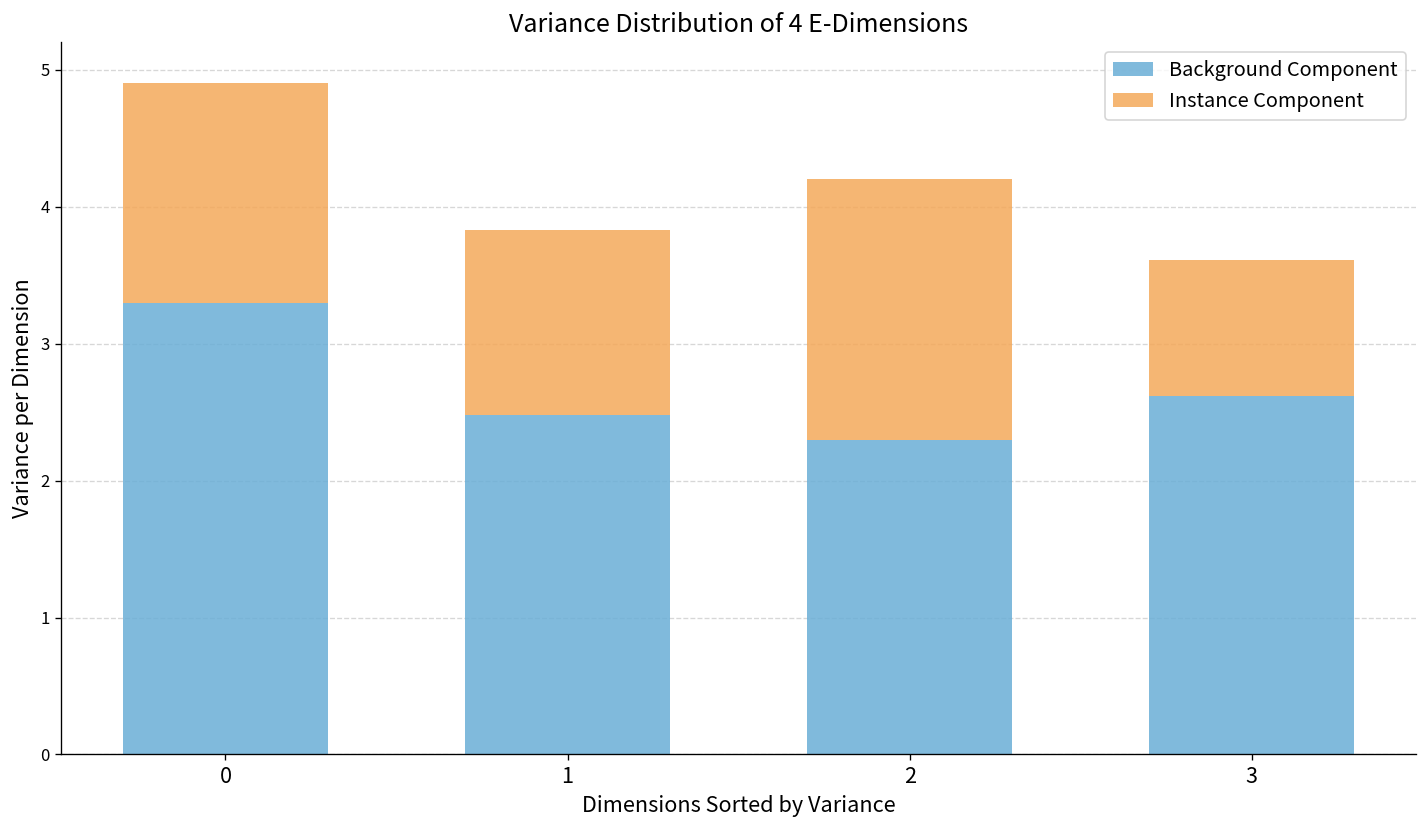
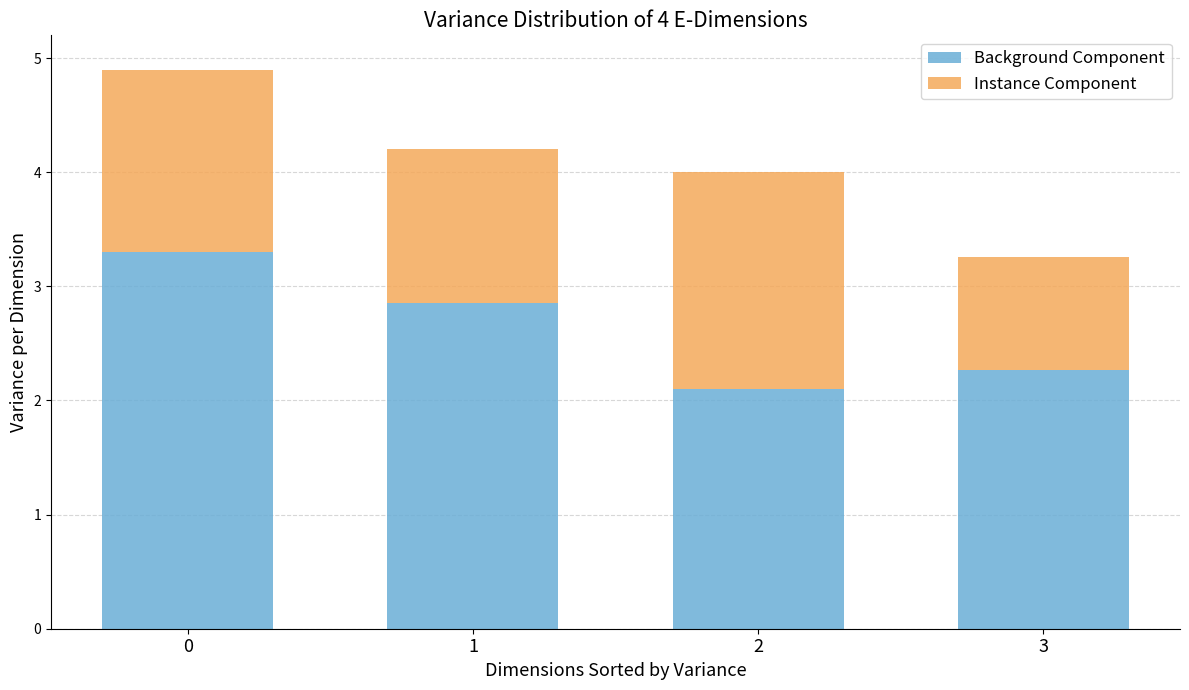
  {
    "Background Component": {
      "0": 3.30,
-     "1": 2.48,
-     "2": 2.3,
-     "3": 2.62
+     "1": 2.85,
+     "2": 2.1,
+     "3": 2.27
    },
    "Instance Component": {
      "0": 1.60,
      "1": 1.35,
      "2": 1.90,
      "3": 0.99
    }
  }
